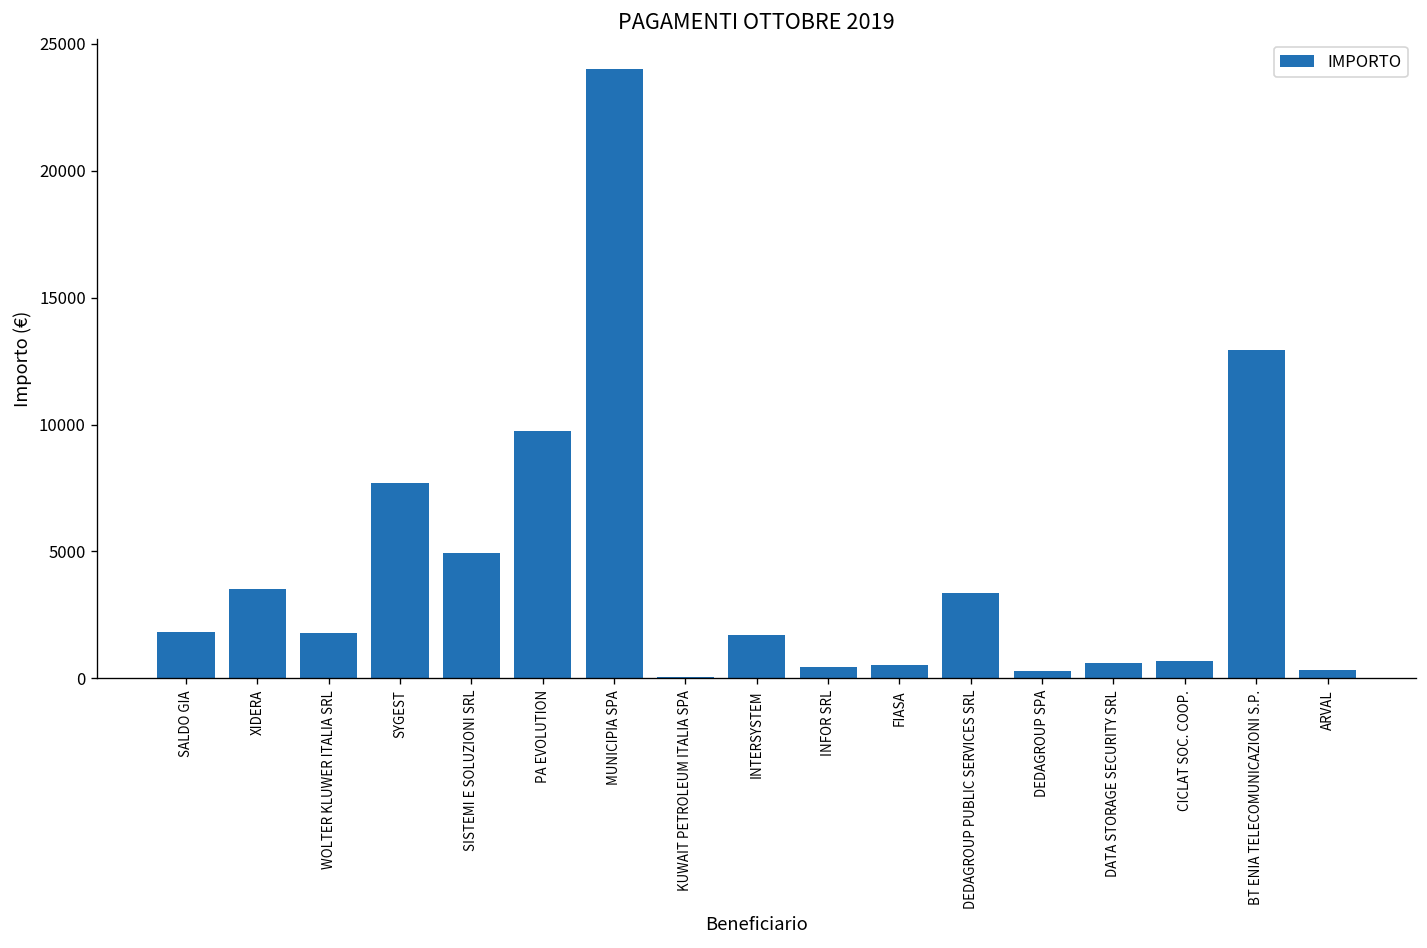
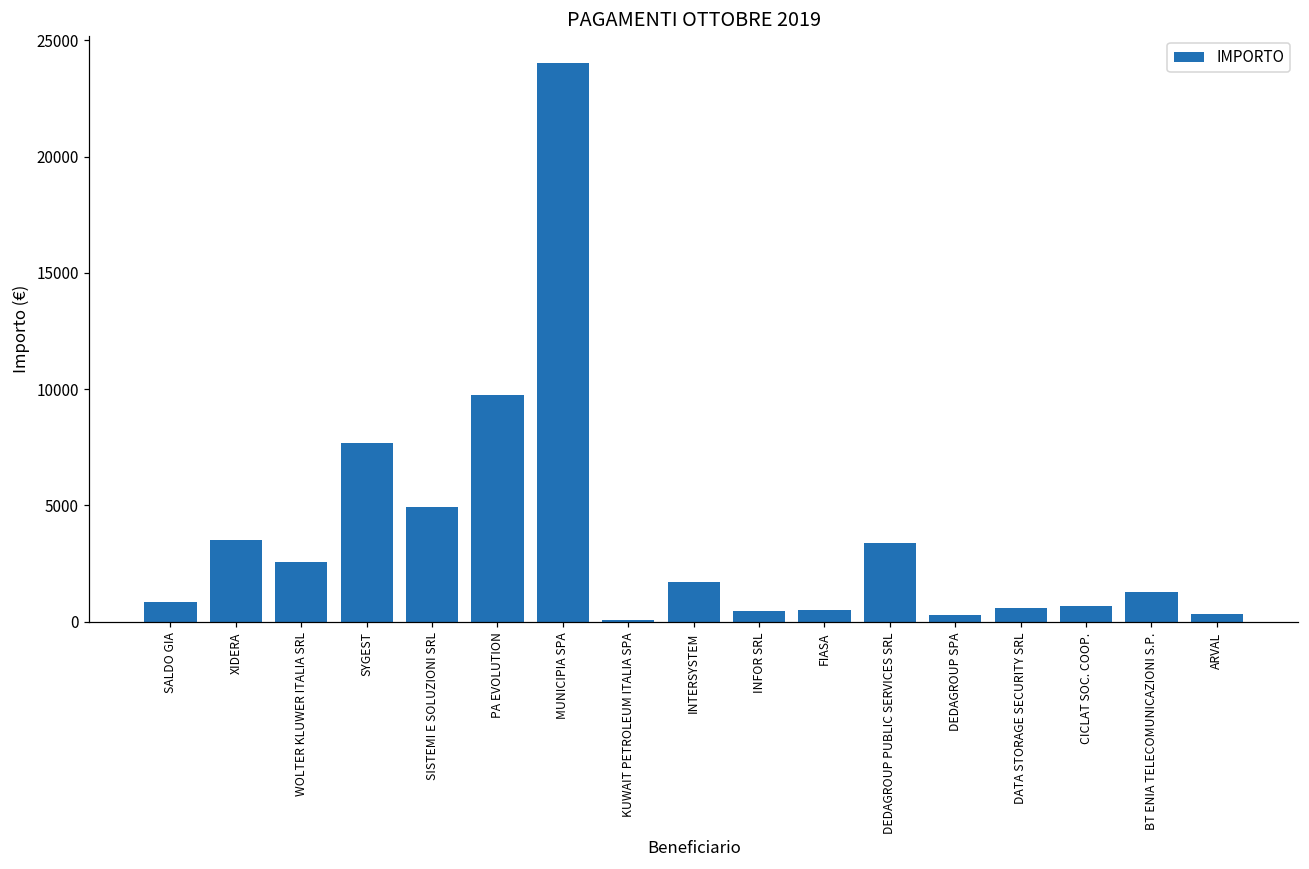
  {
-   "SALDO GIA": 1800,
+   "SALDO GIA": 900,
    "XIDERA": 3500,
-   "WOLTER KLUWER ITALIA SRL": 1800,
+   "WOLTER KLUWER ITALIA SRL": 2600,
    "SYGEST": 7700,
    "SISTEMI E SOLUZIONI SRL": 4900,
    "PA EVOLUTION": 9800,
    "MUNICIPIA SPA": 24000,
    "INTERSYSTEM": 1700,
    "INFOR SRL": 500,
    "FIASA": 500,
    "DEDAGROUP PUBLIC SERVICES SRL": 3400,
    "DEDAGROUP SPA": 300,
    "DATA STORAGE SECURITY SRL": 600,
    "CICLAT SOC. COOP.": 700,
-   "BT ENIA TELECOMUNICAZIONI S.P.": 12900,
+   "BT ENIA TELECOMUNICAZIONI S.P.": 1300,
    "ARVAL": 300
  }
